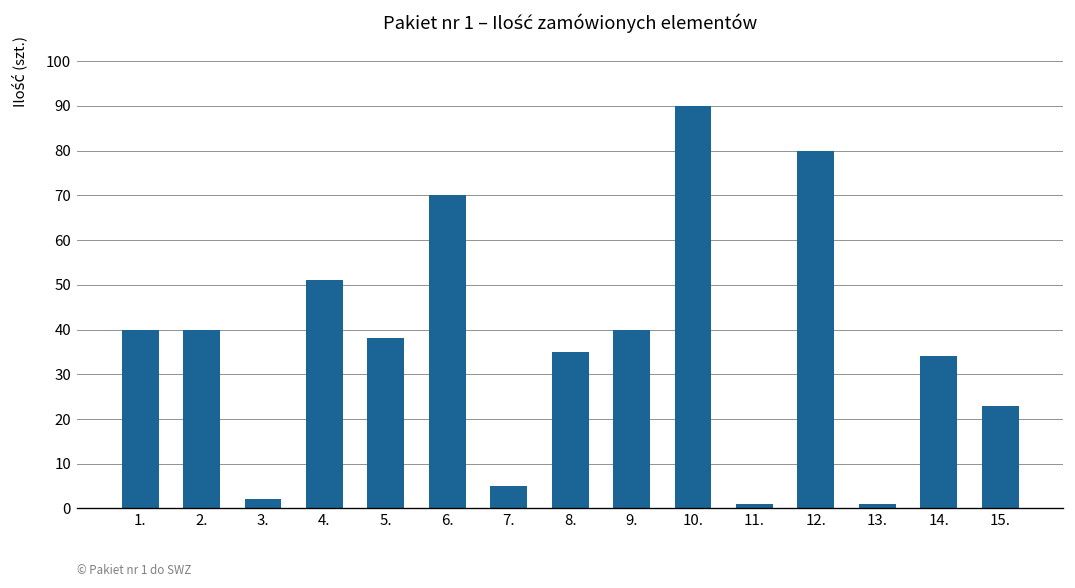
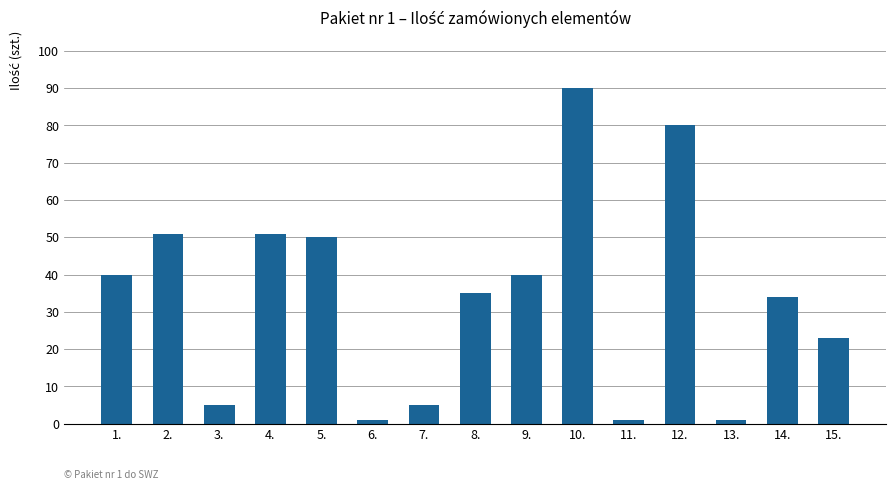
  {
    "1.": 40,
-   "2.": 40,
-   "3.": 2,
+   "2.": 51,
+   "3.": 5,
    "4.": 51,
-   "5.": 38,
-   "6.": 70,
+   "5.": 50,
+   "6.": 1,
    "7.": 5,
    "8.": 35,
    "9.": 40,
    "10.": 90,
    "11.": 1,
    "12.": 80,
    "13.": 1,
    "14.": 34,
    "15.": 23
  }
